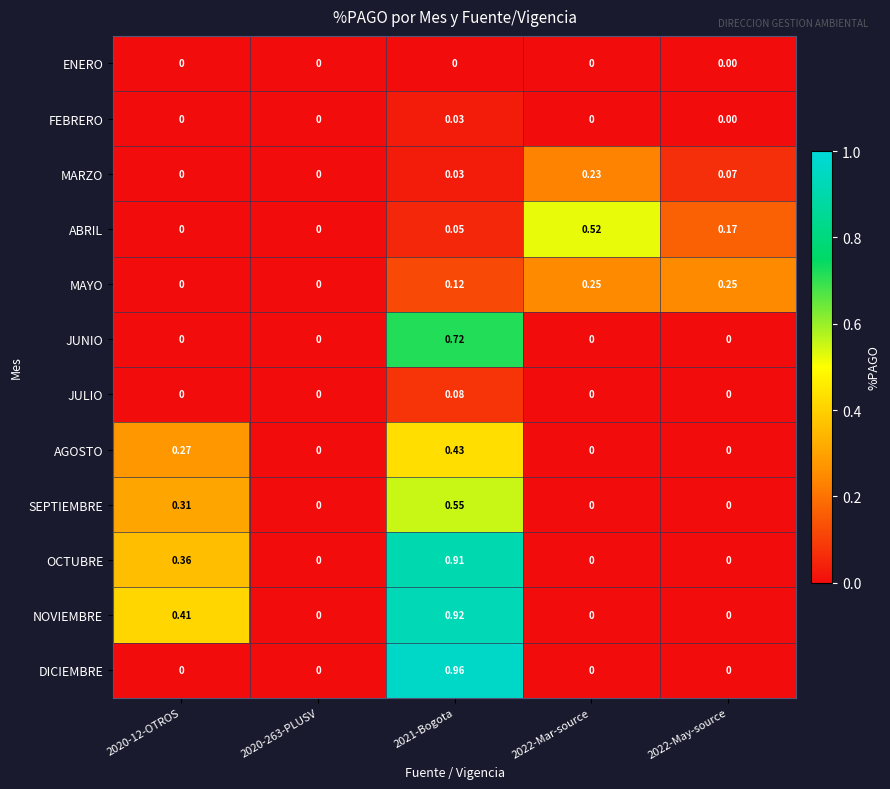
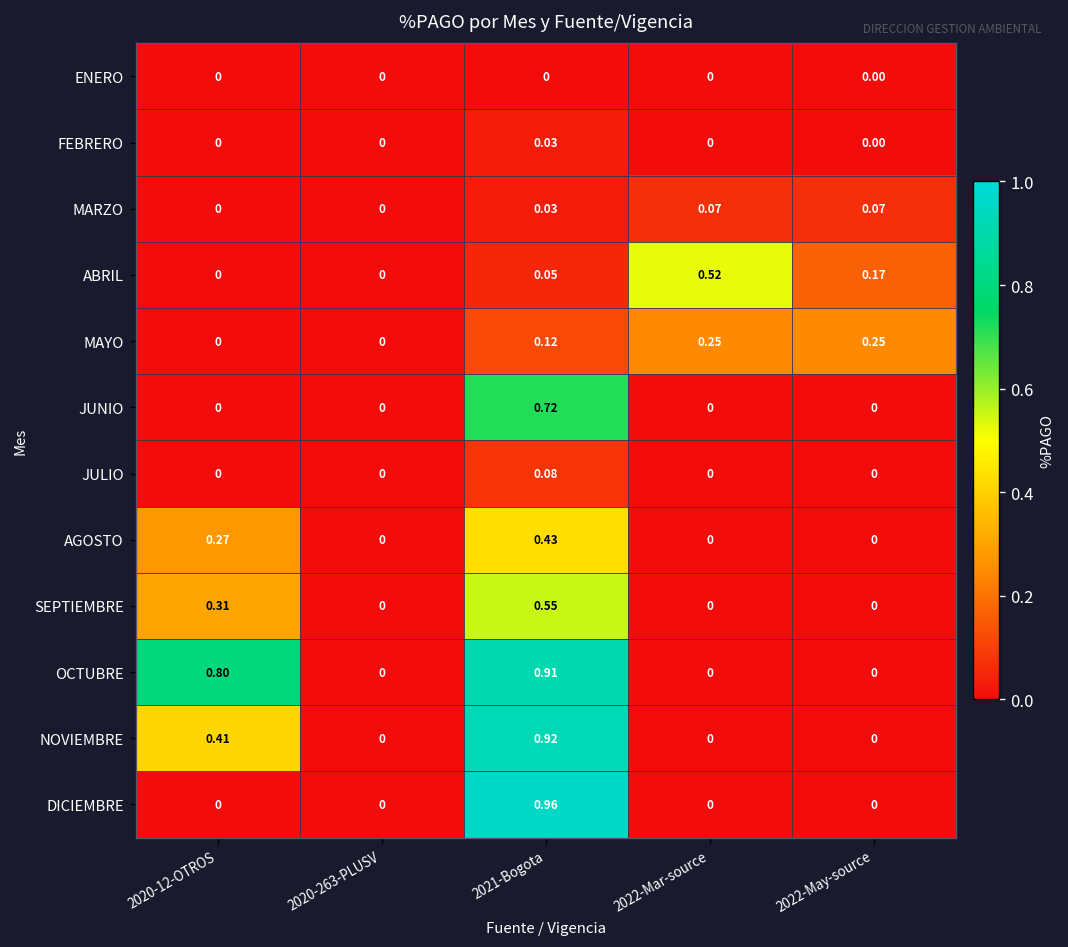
  {
    "ENERO": {
      "2020-12-OTROS": 0,
      "2020-263-PLUSV": 0,
      "2021-Bogota": 0,
      "2022-Mar-source": 0,
      "2022-May-source": 0.00
    },
    "FEBRERO": {
      "2020-12-OTROS": 0,
      "2020-263-PLUSV": 0,
      "2021-Bogota": 0.03,
      "2022-Mar-source": 0,
      "2022-May-source": 0.00
    },
    "MARZO": {
      "2020-12-OTROS": 0,
      "2020-263-PLUSV": 0,
      "2021-Bogota": 0.03,
-     "2022-Mar-source": 0.23,
+     "2022-Mar-source": 0.07,
      "2022-May-source": 0.07
    },
    "ABRIL": {
      "2020-12-OTROS": 0,
      "2020-263-PLUSV": 0,
      "2021-Bogota": 0.05,
      "2022-Mar-source": 0.52,
      "2022-May-source": 0.17
    },
    "MAYO": {
      "2020-12-OTROS": 0,
      "2020-263-PLUSV": 0,
      "2021-Bogota": 0.12,
      "2022-Mar-source": 0.25,
      "2022-May-source": 0.25
    },
    "JUNIO": {
      "2020-12-OTROS": 0,
      "2020-263-PLUSV": 0,
      "2021-Bogota": 0.72,
      "2022-Mar-source": 0,
      "2022-May-source": 0
    },
    "JULIO": {
      "2020-12-OTROS": 0,
      "2020-263-PLUSV": 0,
      "2021-Bogota": 0.08,
      "2022-Mar-source": 0,
      "2022-May-source": 0
    },
    "AGOSTO": {
      "2020-12-OTROS": 0.27,
      "2020-263-PLUSV": 0,
      "2021-Bogota": 0.43,
      "2022-Mar-source": 0,
      "2022-May-source": 0
    },
    "SEPTIEMBRE": {
      "2020-12-OTROS": 0.31,
      "2020-263-PLUSV": 0,
      "2021-Bogota": 0.55,
      "2022-Mar-source": 0,
      "2022-May-source": 0
    },
    "OCTUBRE": {
-     "2020-12-OTROS": 0.36,
+     "2020-12-OTROS": 0.80,
      "2020-263-PLUSV": 0,
      "2021-Bogota": 0.91,
      "2022-Mar-source": 0,
      "2022-May-source": 0
    },
    "NOVIEMBRE": {
      "2020-12-OTROS": 0.41,
      "2020-263-PLUSV": 0,
      "2021-Bogota": 0.92,
      "2022-Mar-source": 0,
      "2022-May-source": 0
    },
    "DICIEMBRE": {
      "2020-12-OTROS": 0,
      "2020-263-PLUSV": 0,
      "2021-Bogota": 0.96,
      "2022-Mar-source": 0,
      "2022-May-source": 0
    }
  }
